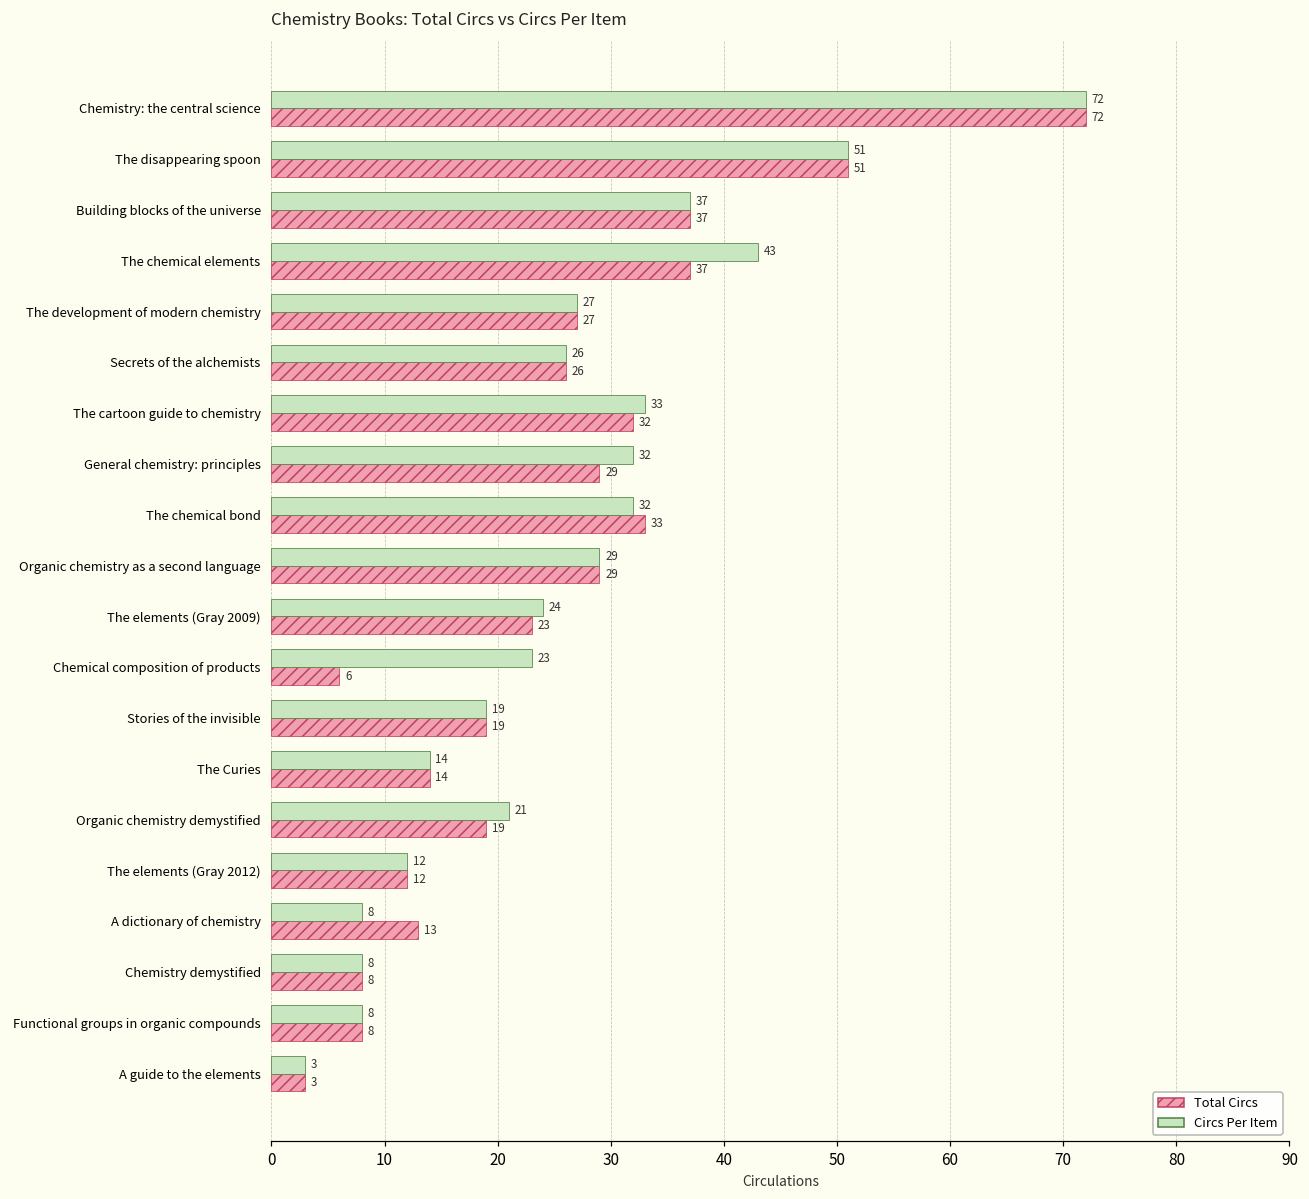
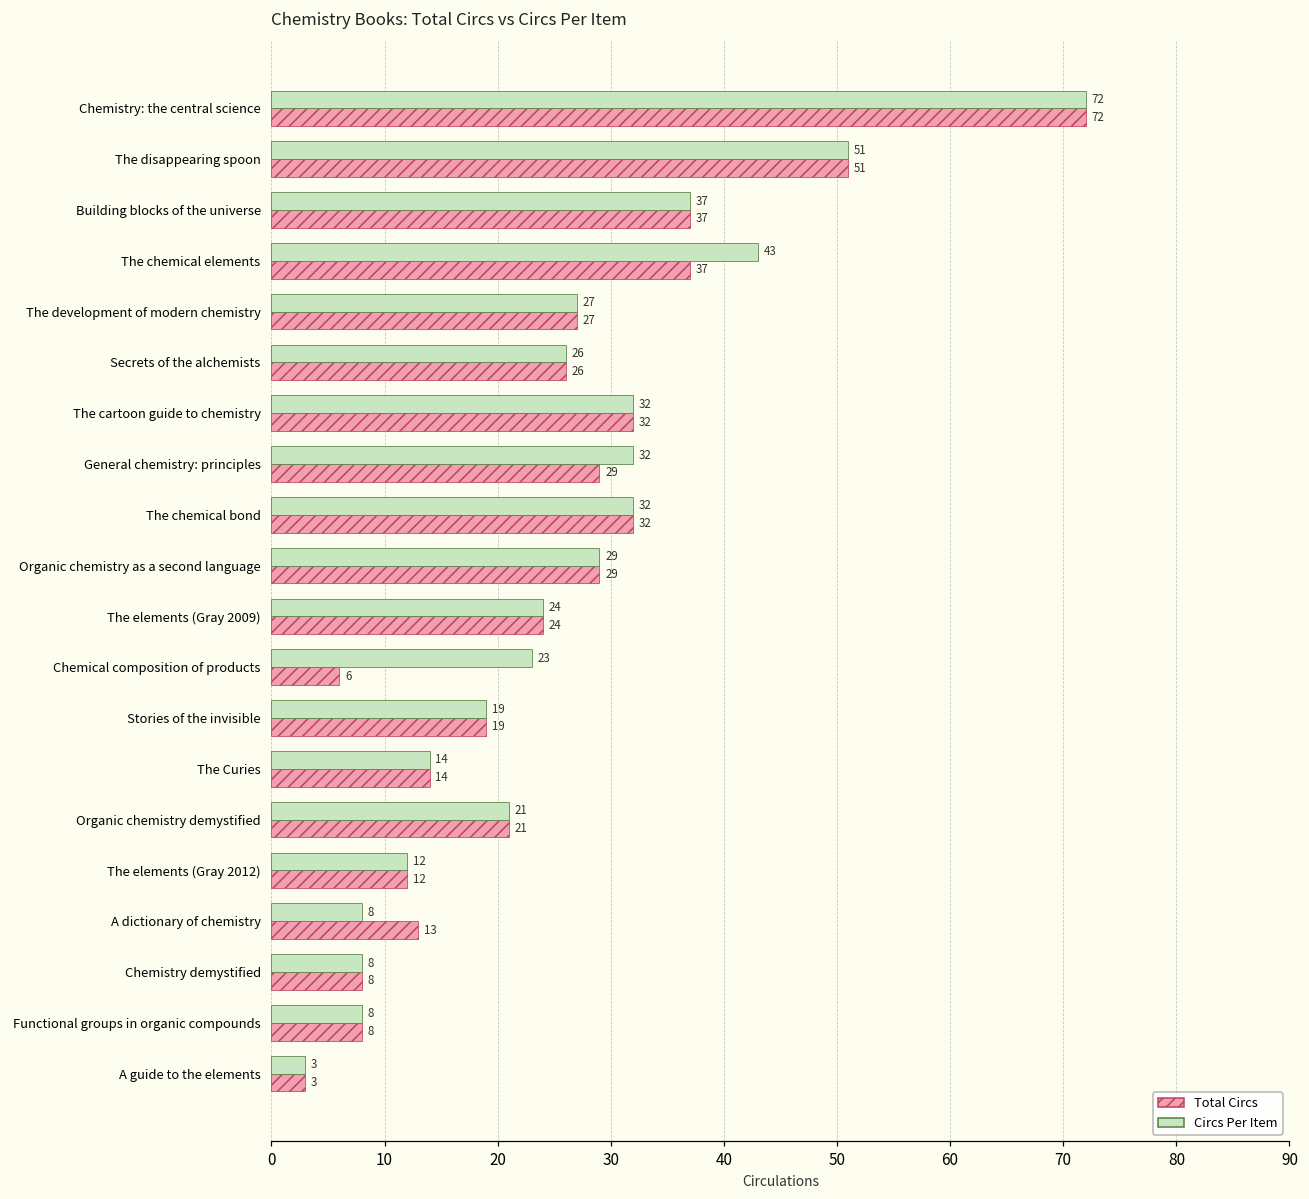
  {
    "Total Circs": {
      "Chemistry: the central science": 72,
      "The disappearing spoon": 51,
      "Building blocks of the universe": 37,
      "The chemical elements": 37,
      "The development of modern chemistry": 27,
      "Secrets of the alchemists": 26,
      "The cartoon guide to chemistry": 32,
      "General chemistry: principles": 29,
-     "The chemical bond": 33,
+     "The chemical bond": 32,
      "Organic chemistry as a second language": 29,
-     "The elements (Gray 2009)": 23,
+     "The elements (Gray 2009)": 24,
      "Chemical composition of products": 6,
      "Stories of the invisible": 19,
      "The Curies": 14,
-     "Organic chemistry demystified": 19,
+     "Organic chemistry demystified": 21,
      "The elements (Gray 2012)": 12,
      "A dictionary of chemistry": 13,
      "Chemistry demystified": 8,
      "Functional groups in organic compounds": 8,
      "A guide to the elements": 3
    },
    "Circs Per Item": {
      "Chemistry: the central science": 72,
      "The disappearing spoon": 51,
      "Building blocks of the universe": 37,
      "The chemical elements": 43,
      "The development of modern chemistry": 27,
      "Secrets of the alchemists": 26,
-     "The cartoon guide to chemistry": 33,
+     "The cartoon guide to chemistry": 32,
      "General chemistry: principles": 32,
      "The chemical bond": 32,
      "Organic chemistry as a second language": 29,
      "The elements (Gray 2009)": 24,
      "Chemical composition of products": 23,
      "Stories of the invisible": 19,
      "The Curies": 14,
      "Organic chemistry demystified": 21,
      "The elements (Gray 2012)": 12,
      "A dictionary of chemistry": 8,
      "Chemistry demystified": 8,
      "Functional groups in organic compounds": 8,
      "A guide to the elements": 3
    }
  }
